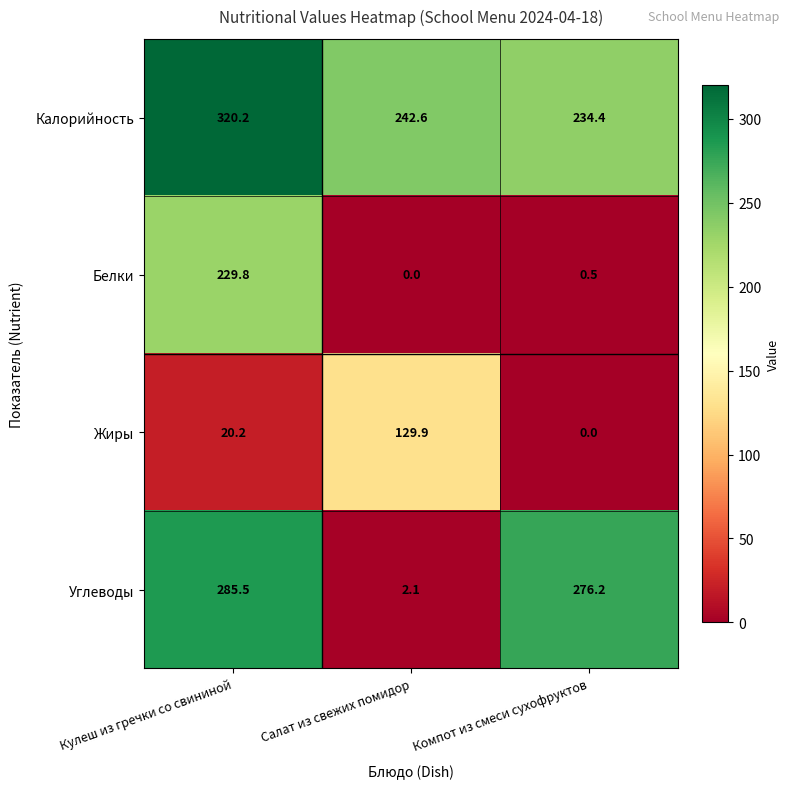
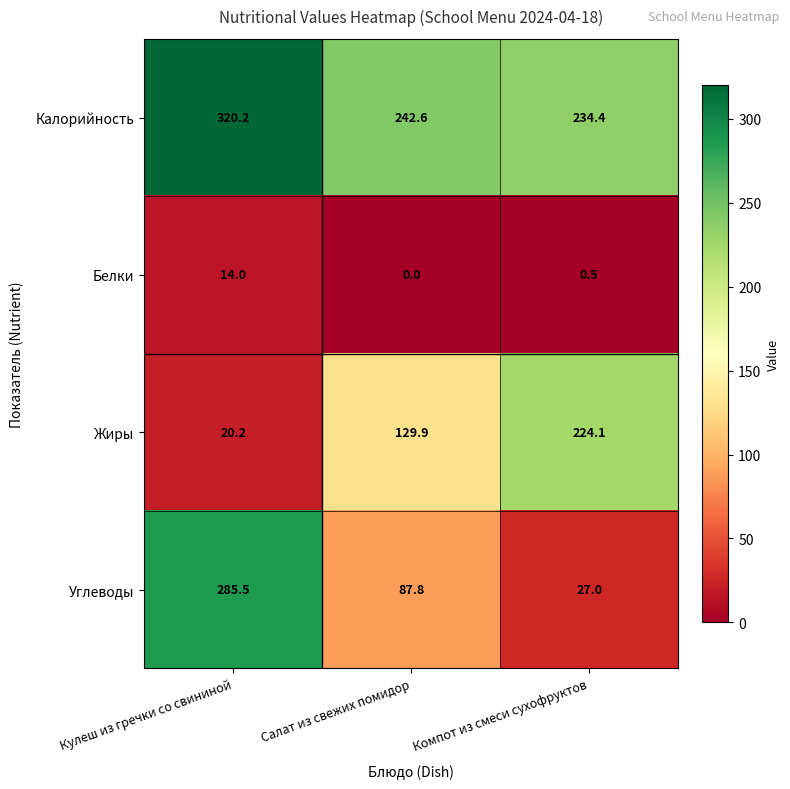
  {
    "Калорийность": {
      "Кулеш из гречки со свининой": 320.2,
      "Салат из свежих помидор": 242.6,
      "Компот из смеси сухофруктов": 234.4
    },
    "Белки": {
-     "Кулеш из гречки со свининой": 229.8,
+     "Кулеш из гречки со свининой": 14.0,
      "Салат из свежих помидор": 0.0,
      "Компот из смеси сухофруктов": 0.5
    },
    "Жиры": {
      "Кулеш из гречки со свининой": 20.2,
      "Салат из свежих помидор": 129.9,
-     "Компот из смеси сухофруктов": 0.0
+     "Компот из смеси сухофруктов": 224.1
    },
    "Углеводы": {
      "Кулеш из гречки со свининой": 285.5,
-     "Салат из свежих помидор": 2.1,
-     "Компот из смеси сухофруктов": 276.2
+     "Салат из свежих помидор": 87.8,
+     "Компот из смеси сухофруктов": 27.0
    }
  }
